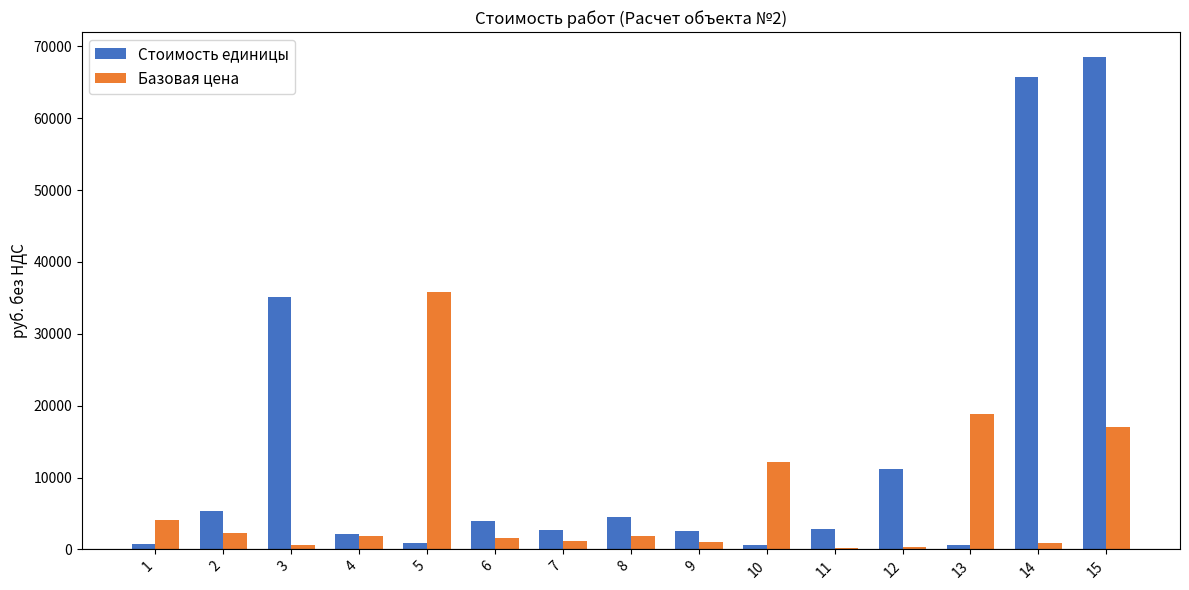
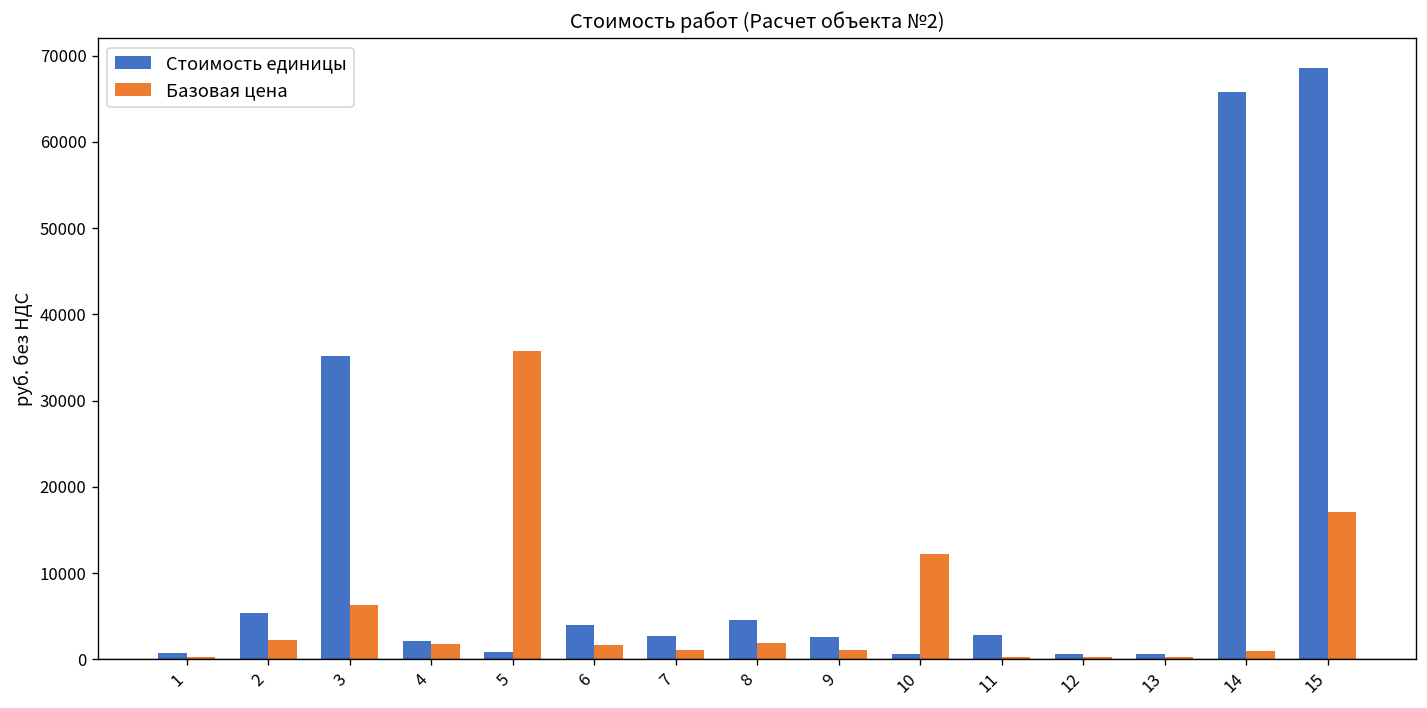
  {
    "Стоимость единицы": {
      "1": 1000,
      "2": 5000,
      "3": 35000,
      "4": 2000,
      "5": 1000,
      "6": 4000,
      "7": 3000,
      "8": 5000,
      "9": 3000,
      "10": 1000,
      "11": 3000,
-     "12": 11000,
+     "12": 1000,
      "13": 1000,
      "14": 66000,
      "15": 69000
    },
    "Базовая цена": {
-     "1": 4000,
+     "1": 0,
      "2": 2000,
-     "3": 1000,
+     "3": 6000,
      "4": 2000,
      "5": 36000,
      "6": 2000,
      "7": 1000,
      "8": 2000,
      "9": 1000,
      "10": 12000,
-     "13": 19000,
+     "13": 0,
      "14": 1000,
      "15": 17000
    }
  }
